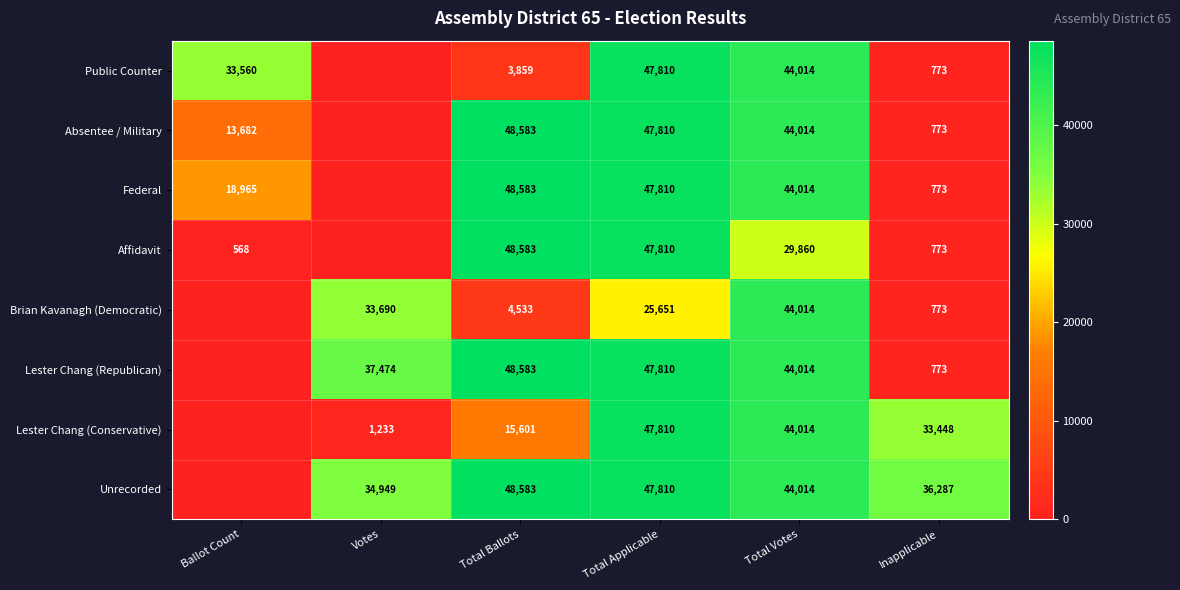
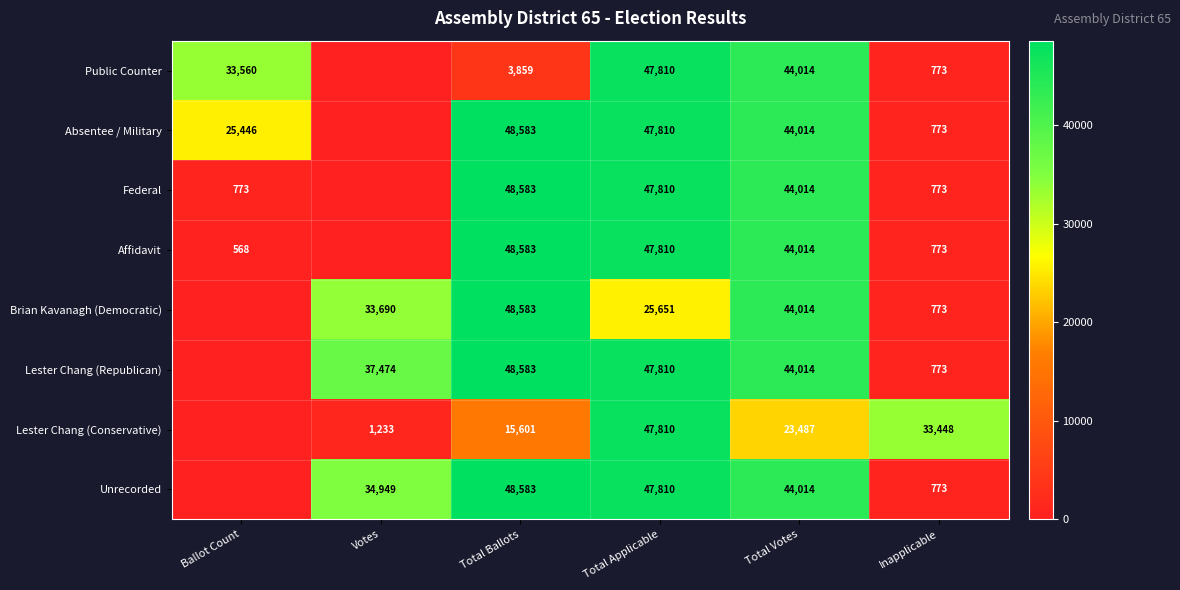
  {
    "Public Counter": {
      "Ballot Count": "33,560",
      "Total Ballots": "3,859",
      "Total Applicable": "47,810",
      "Total Votes": "44,014",
      "Inapplicable": "773"
    },
    "Absentee / Military": {
-     "Ballot Count": "13,682",
+     "Ballot Count": "25,446",
      "Total Ballots": "48,583",
      "Total Applicable": "47,810",
      "Total Votes": "44,014",
      "Inapplicable": "773"
    },
    "Federal": {
-     "Ballot Count": "18,965",
+     "Ballot Count": "773",
      "Total Ballots": "48,583",
      "Total Applicable": "47,810",
      "Total Votes": "44,014",
      "Inapplicable": "773"
    },
    "Affidavit": {
      "Ballot Count": "568",
      "Total Ballots": "48,583",
      "Total Applicable": "47,810",
-     "Total Votes": "29,860",
+     "Total Votes": "44,014",
      "Inapplicable": "773"
    },
    "Brian Kavanagh (Democratic)": {
      "Votes": "33,690",
-     "Total Ballots": "4,533",
+     "Total Ballots": "48,583",
      "Total Applicable": "25,651",
      "Total Votes": "44,014",
      "Inapplicable": "773"
    },
    "Lester Chang (Republican)": {
      "Votes": "37,474",
      "Total Ballots": "48,583",
      "Total Applicable": "47,810",
      "Total Votes": "44,014",
      "Inapplicable": "773"
    },
    "Lester Chang (Conservative)": {
      "Votes": "1,233",
      "Total Ballots": "15,601",
      "Total Applicable": "47,810",
-     "Total Votes": "44,014",
+     "Total Votes": "23,487",
      "Inapplicable": "33,448"
    },
    "Unrecorded": {
      "Votes": "34,949",
      "Total Ballots": "48,583",
      "Total Applicable": "47,810",
      "Total Votes": "44,014",
-     "Inapplicable": "36,287"
+     "Inapplicable": "773"
    }
  }
